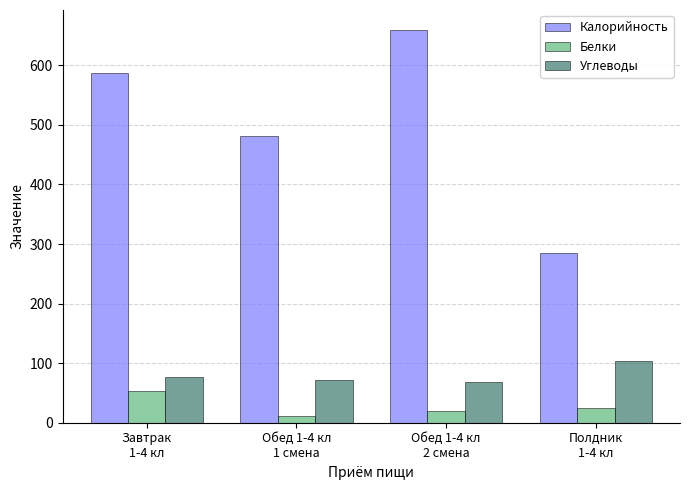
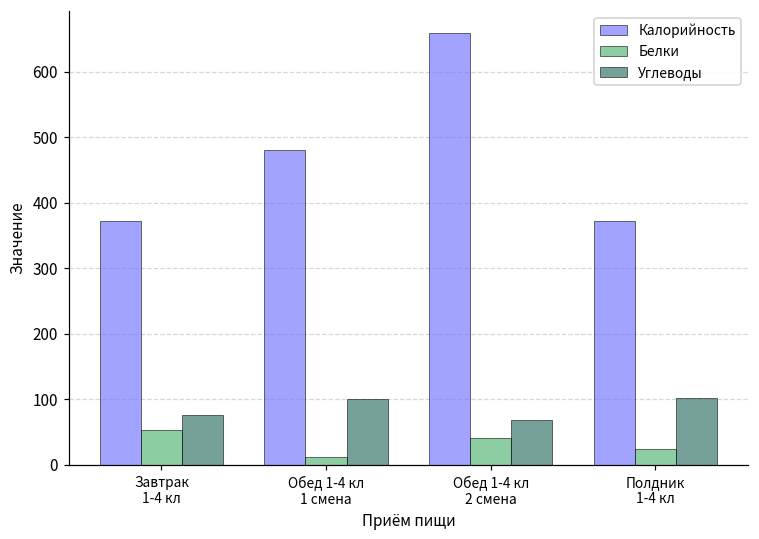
  {
    "Калорийность": {
-     "Завтрак 1-4 кл": 590,
+     "Завтрак 1-4 кл": 370,
      "Обед 1-4 кл 1 смена": 480,
      "Обед 1-4 кл 2 смена": 660,
-     "Полдник 1-4 кл": 290
+     "Полдник 1-4 кл": 370
    },
    "Белки": {
      "Завтрак 1-4 кл": 50,
      "Обед 1-4 кл 1 смена": 10,
-     "Обед 1-4 кл 2 смена": 20,
+     "Обед 1-4 кл 2 смена": 40,
      "Полдник 1-4 кл": 30
    },
    "Углеводы": {
      "Завтрак 1-4 кл": 80,
-     "Обед 1-4 кл 1 смена": 70,
+     "Обед 1-4 кл 1 смена": 100,
      "Обед 1-4 кл 2 смена": 70,
      "Полдник 1-4 кл": 100
    }
  }
